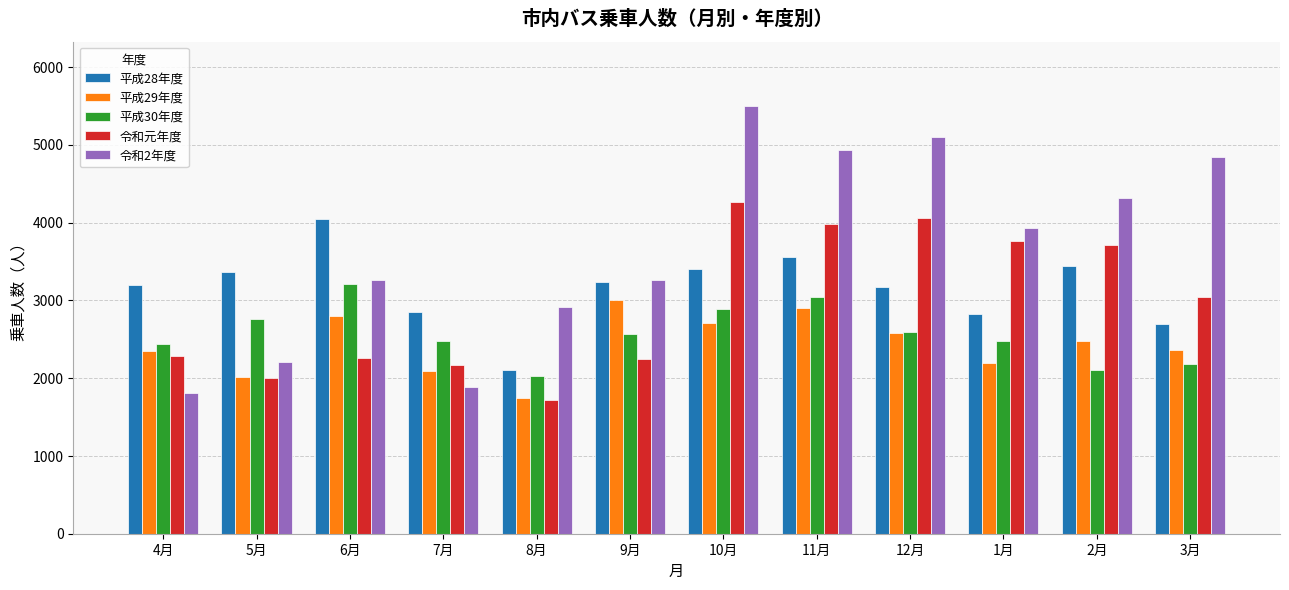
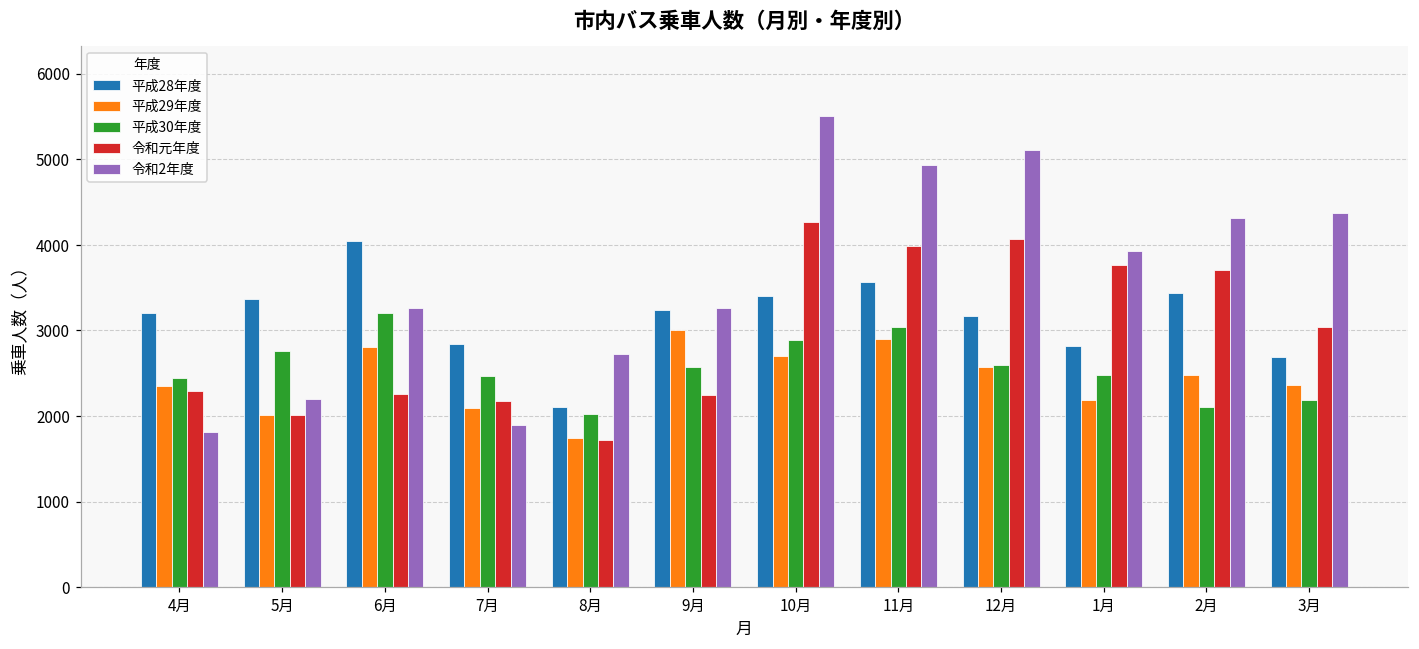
  {
    "平成28年度": {
      "4月": 3200,
      "5月": 3400,
      "6月": 4000,
      "7月": 2800,
      "8月": 2100,
      "9月": 3200,
      "10月": 3400,
      "11月": 3600,
      "12月": 3200,
      "1月": 2800,
      "2月": 3400,
      "3月": 2700
    },
    "平成29年度": {
      "4月": 2400,
      "5月": 2000,
      "6月": 2800,
      "7月": 2100,
      "8月": 1700,
      "9月": 3000,
      "10月": 2700,
      "11月": 2900,
      "12月": 2600,
      "1月": 2200,
      "2月": 2500,
      "3月": 2400
    },
    "平成30年度": {
      "4月": 2400,
      "5月": 2800,
      "6月": 3200,
      "7月": 2500,
      "8月": 2000,
      "9月": 2600,
      "10月": 2900,
      "11月": 3000,
      "12月": 2600,
      "1月": 2500,
      "2月": 2100,
      "3月": 2200
    },
    "令和元年度": {
      "4月": 2300,
      "5月": 2000,
      "6月": 2300,
      "7月": 2200,
      "8月": 1700,
      "9月": 2200,
      "10月": 4300,
      "11月": 4000,
      "12月": 4100,
      "1月": 3800,
      "2月": 3700,
      "3月": 3000
    },
    "令和2年度": {
      "4月": 1800,
      "5月": 2200,
      "6月": 3300,
      "7月": 1900,
-     "8月": 2900,
+     "8月": 2700,
      "9月": 3300,
      "10月": 5500,
      "11月": 4900,
      "12月": 5100,
      "1月": 3900,
      "2月": 4300,
-     "3月": 4800
+     "3月": 4400
    }
  }
